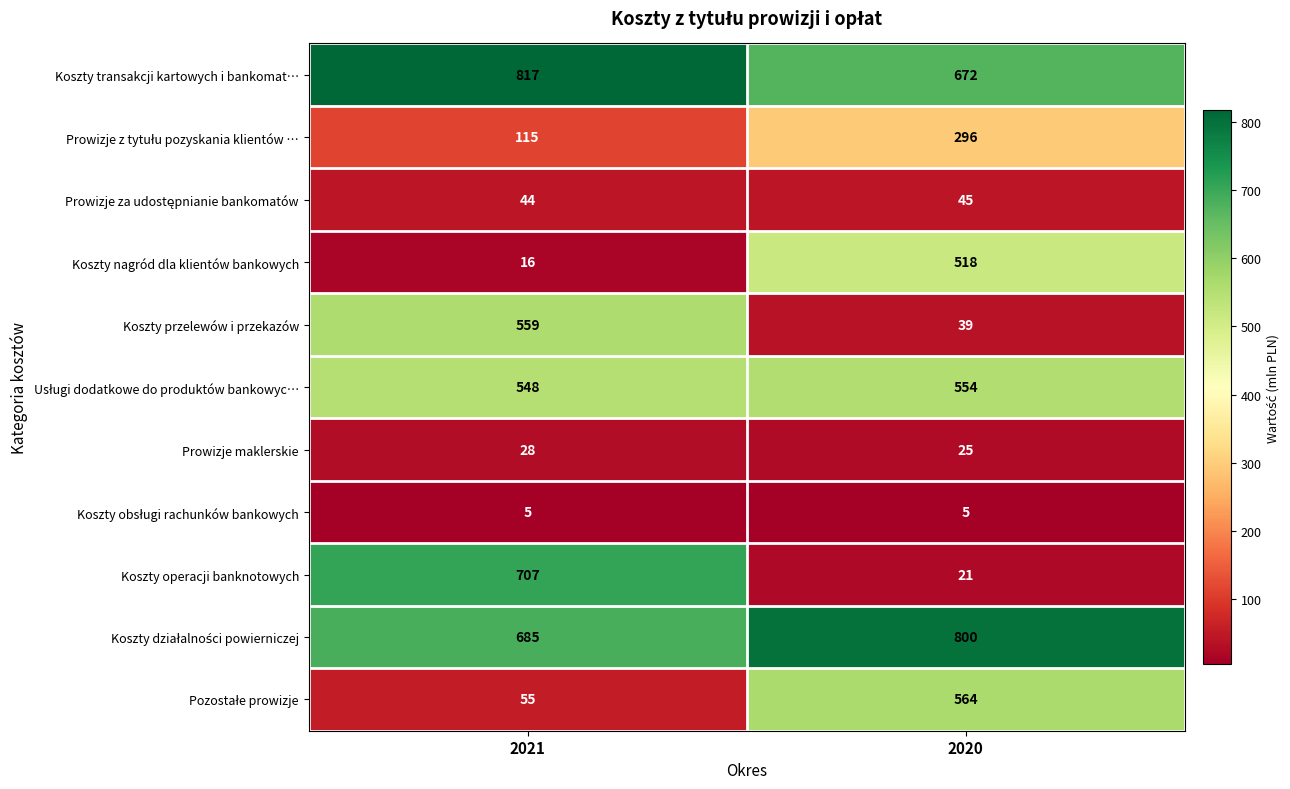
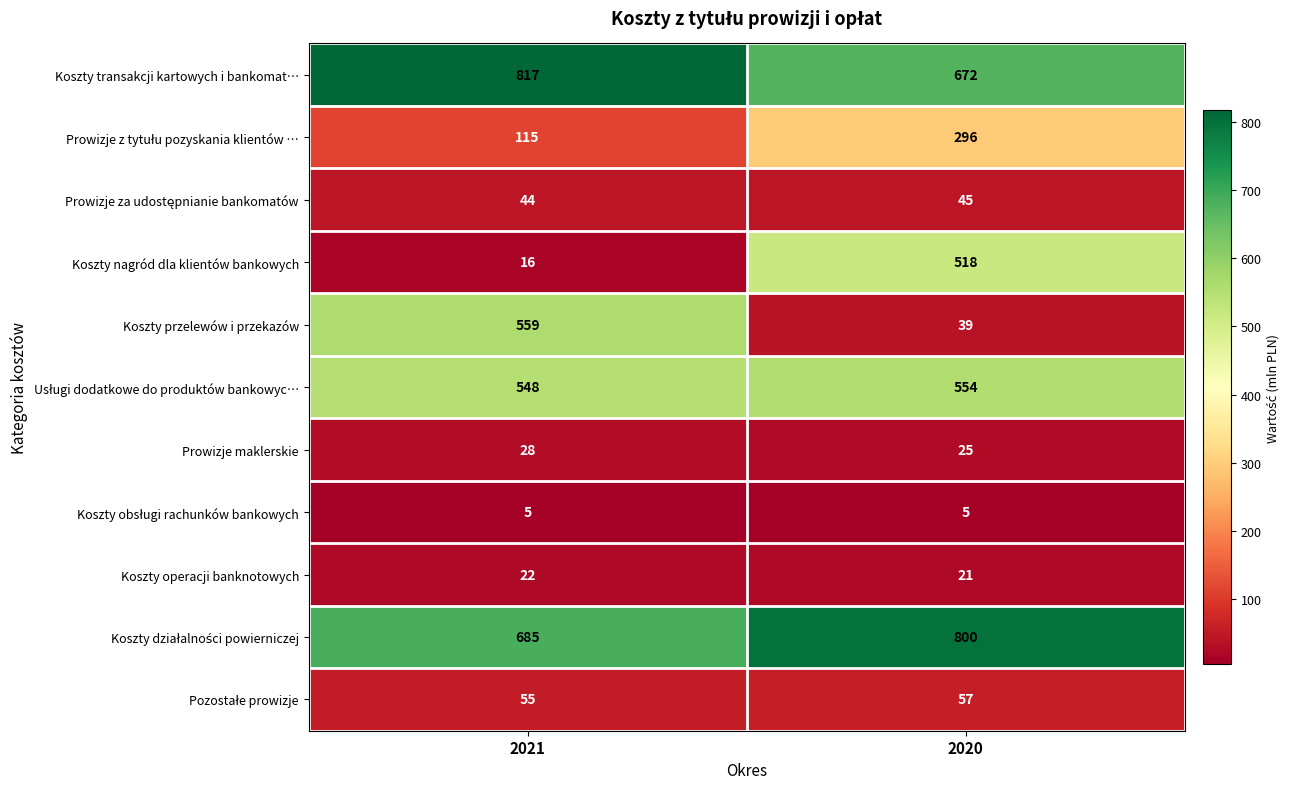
  {
    "Koszty transakcji kartowych i bankomat…": {
      "2021": 817,
      "2020": 672
    },
    "Prowizje z tytułu pozyskania klientów …": {
      "2021": 115,
      "2020": 296
    },
    "Prowizje za udostępnianie bankomatów": {
      "2021": 44,
      "2020": 45
    },
    "Koszty nagród dla klientów bankowych": {
      "2021": 16,
      "2020": 518
    },
    "Koszty przelewów i przekazów": {
      "2021": 559,
      "2020": 39
    },
    "Usługi dodatkowe do produktów bankowyc…": {
      "2021": 548,
      "2020": 554
    },
    "Prowizje maklerskie": {
      "2021": 28,
      "2020": 25
    },
    "Koszty obsługi rachunków bankowych": {
      "2021": 5,
      "2020": 5
    },
    "Koszty operacji banknotowych": {
-     "2021": 707,
+     "2021": 22,
      "2020": 21
    },
    "Koszty działalności powierniczej": {
      "2021": 685,
      "2020": 800
    },
    "Pozostałe prowizje": {
      "2021": 55,
-     "2020": 564
+     "2020": 57
    }
  }
